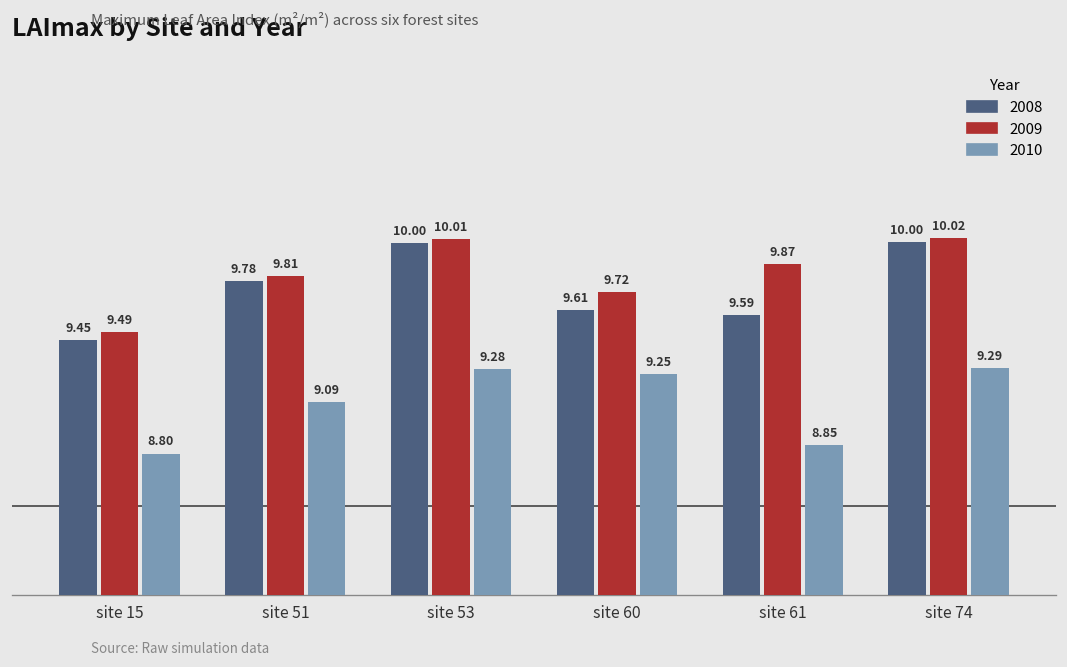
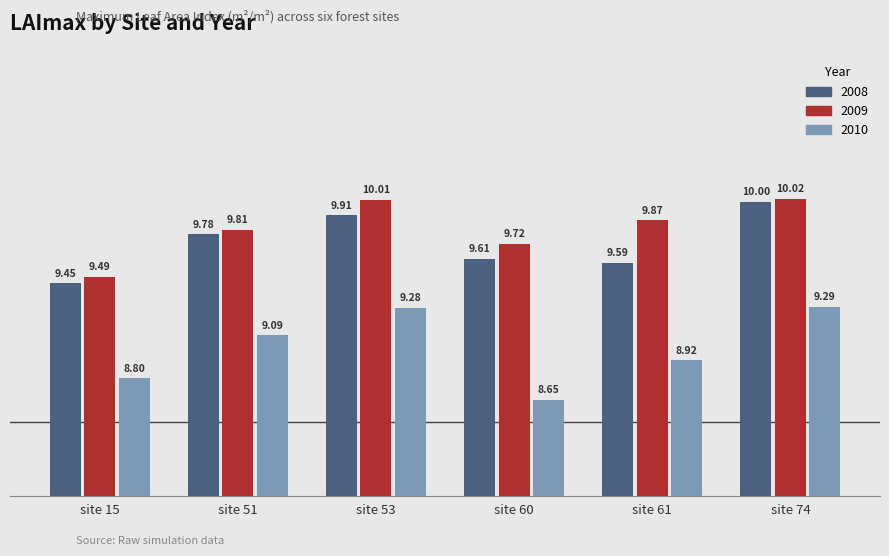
  {
    "2008": {
      "site 15": 9.45,
      "site 51": 9.78,
-     "site 53": 10.00,
+     "site 53": 9.91,
      "site 60": 9.61,
      "site 61": 9.59,
      "site 74": 10.00
    },
    "2009": {
      "site 15": 9.49,
      "site 51": 9.81,
      "site 53": 10.01,
      "site 60": 9.72,
      "site 61": 9.87,
      "site 74": 10.02
    },
    "2010": {
      "site 15": 8.80,
      "site 51": 9.09,
      "site 53": 9.28,
-     "site 60": 9.25,
-     "site 61": 8.85,
+     "site 60": 8.65,
+     "site 61": 8.92,
      "site 74": 9.29
    }
  }
